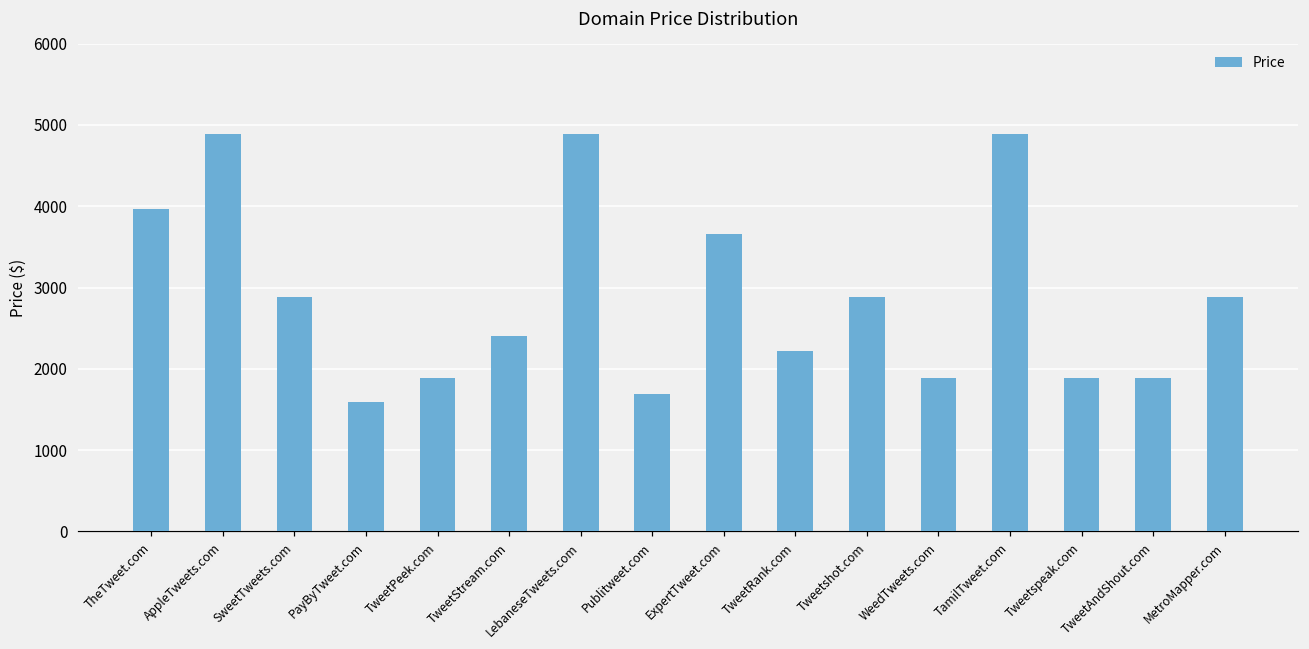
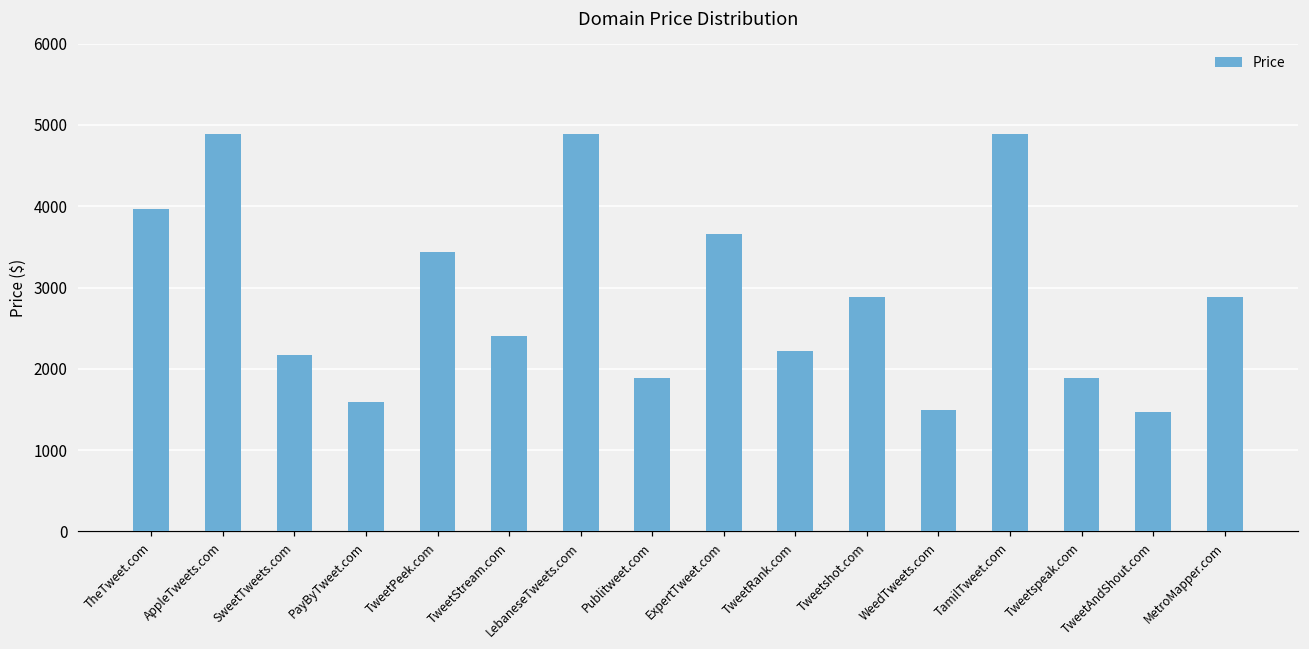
  {
    "TheTweet.com": 4000,
    "AppleTweets.com": 4900,
-   "SweetTweets.com": 2900,
+   "SweetTweets.com": 2200,
    "PayByTweet.com": 1600,
-   "TweetPeek.com": 1900,
+   "TweetPeek.com": 3400,
    "TweetStream.com": 2400,
    "LebaneseTweets.com": 4900,
-   "Publitweet.com": 1700,
+   "Publitweet.com": 1900,
    "ExpertTweet.com": 3700,
    "TweetRank.com": 2200,
    "Tweetshot.com": 2900,
-   "WeedTweets.com": 1900,
+   "WeedTweets.com": 1500,
    "TamilTweet.com": 4900,
    "Tweetspeak.com": 1900,
-   "TweetAndShout.com": 1900,
+   "TweetAndShout.com": 1500,
    "MetroMapper.com": 2900
  }
